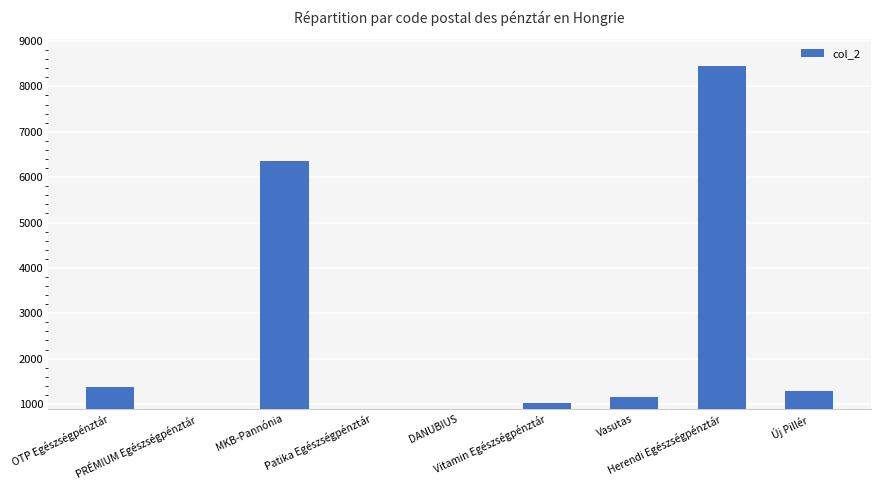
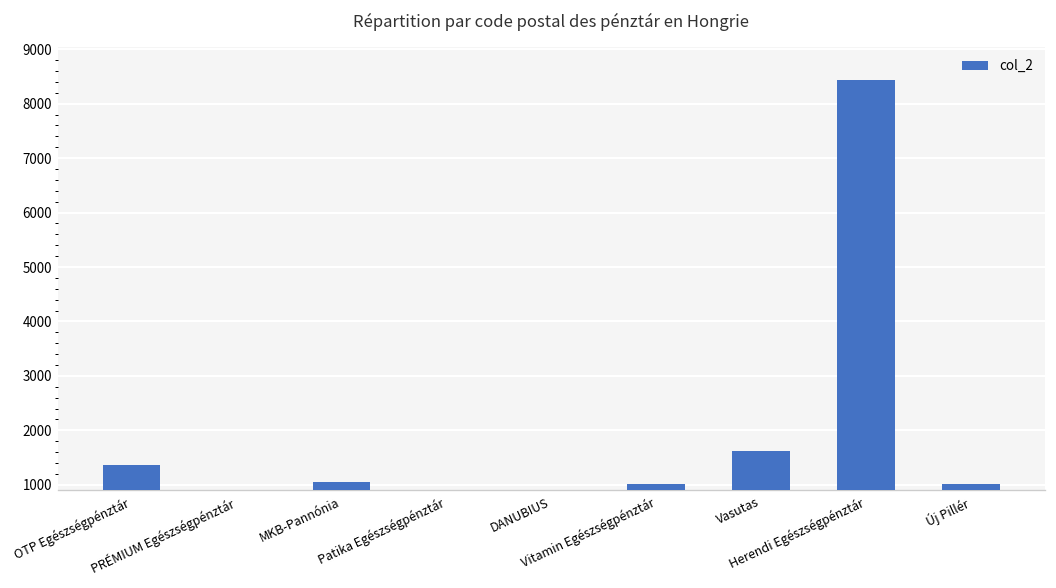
  {
    "OTP Egészségpénztár": 1400,
-   "MKB-Pannónia": 6300,
+   "MKB-Pannónia": 1100,
    "Vitamin Egészségpénztár": 1000,
-   "Vasutas": 1100,
+   "Vasutas": 1600,
    "Herendi Egészségpénztár": 8400,
-   "Új Pillér": 1300
+   "Új Pillér": 1000
  }
